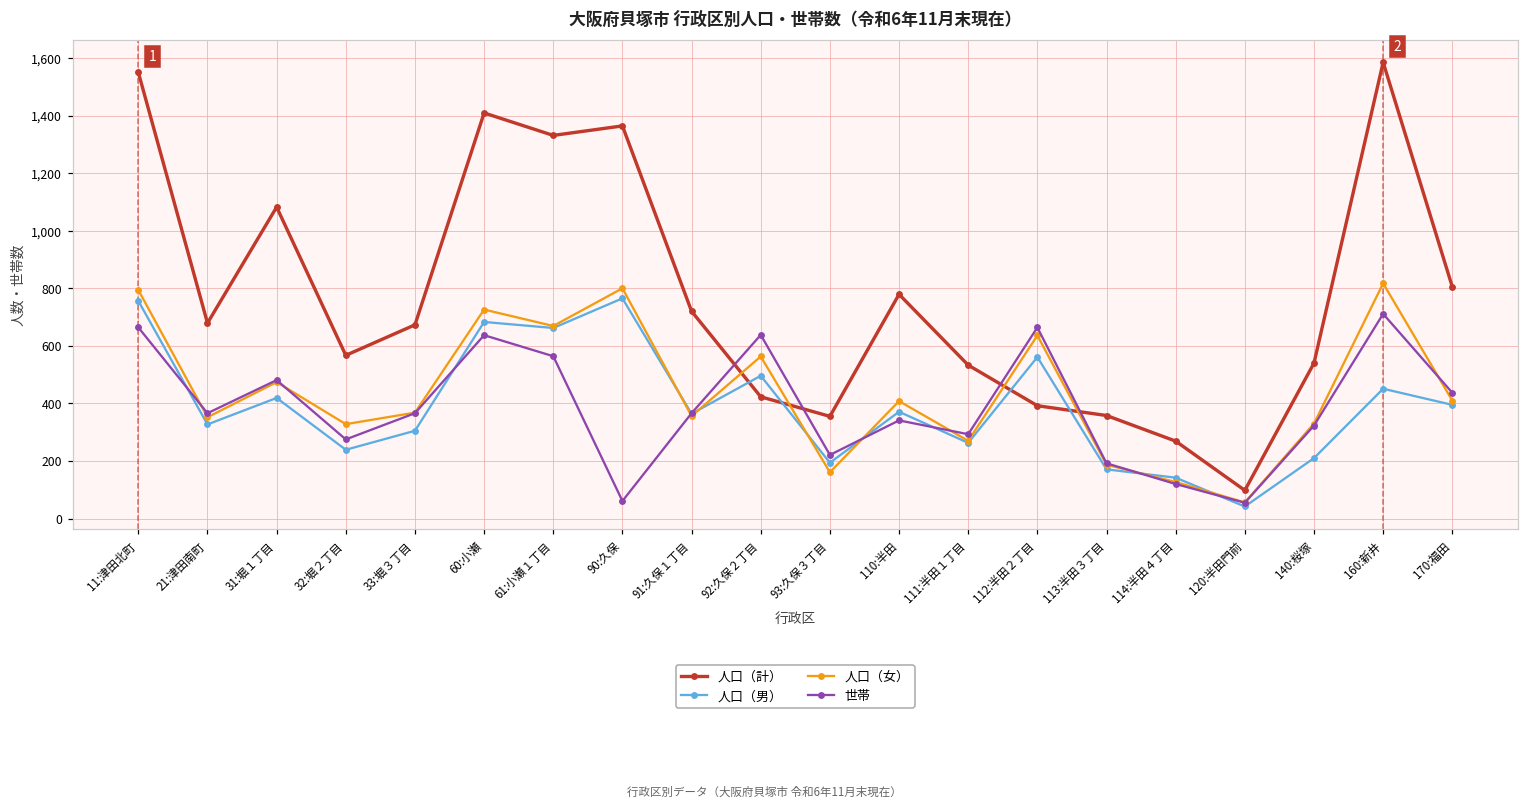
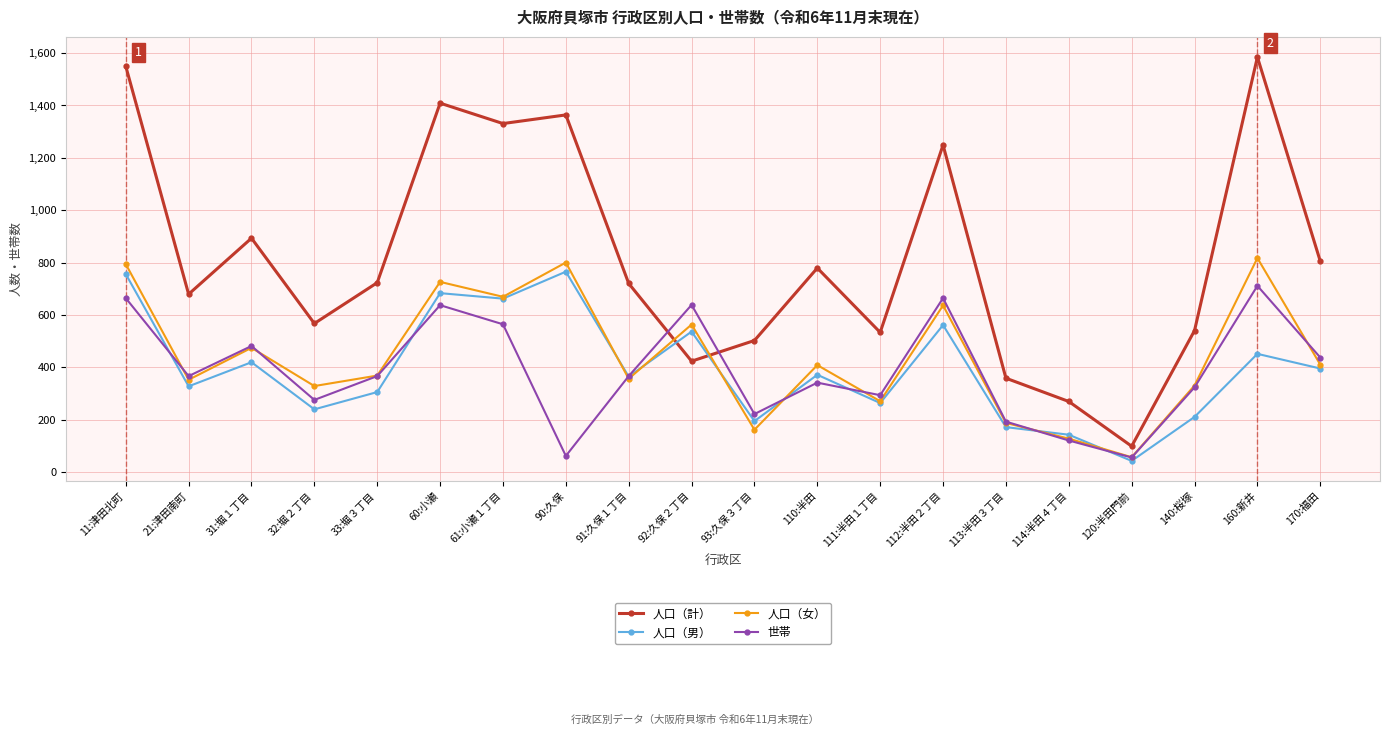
  {
    "人口（計）": {
      "21:津田南町": "680",
-     "31:堀１丁目": "1,080",
+     "31:堀１丁目": "890",
      "32:堀２丁目": "570",
-     "33:堀３丁目": "670",
+     "33:堀３丁目": "720",
      "60:小瀬": "1,410",
      "61:小瀬１丁目": "1,330",
      "90:久保": "1,360",
      "91:久保１丁目": "720",
      "92:久保２丁目": "420",
-     "93:久保３丁目": "360",
+     "93:久保３丁目": "500",
      "110:半田": "780",
      "111:半田１丁目": "530",
-     "112:半田２丁目": "390",
+     "112:半田２丁目": "1,250",
      "113:半田３丁目": "360",
      "114:半田４丁目": "270",
      "120:半田門前": "100",
      "140:桜塚": "540",
      "170:福田": "810"
    },
    "人口（男）": {
      "11:津田北町": "760",
      "21:津田南町": "330",
      "31:堀１丁目": "420",
      "32:堀２丁目": "240",
      "33:堀３丁目": "310",
      "60:小瀬": "680",
      "90:久保": "770",
-     "92:久保２丁目": "500",
+     "92:久保２丁目": "540",
      "93:久保３丁目": "190",
      "110:半田": "370",
      "112:半田２丁目": "560",
      "113:半田３丁目": "170",
      "114:半田４丁目": "140",
      "120:半田門前": "40",
      "140:桜塚": "210",
      "160:新井": "450",
      "170:福田": "400"
    },
    "人口（女）": {
      "11:津田北町": "790",
      "21:津田南町": "350",
      "32:堀２丁目": "330",
      "60:小瀬": "730",
      "90:久保": "800",
      "92:久保２丁目": "560",
      "93:久保３丁目": "160",
      "110:半田": "410",
      "112:半田２丁目": "640",
      "160:新井": "820",
      "170:福田": "410"
    },
    "世帯": {
      "11:津田北町": "660",
      "21:津田南町": "370",
      "32:堀２丁目": "280",
      "60:小瀬": "640",
      "61:小瀬１丁目": "560",
      "90:久保": "60",
      "92:久保２丁目": "640",
      "93:久保３丁目": "220",
      "110:半田": "340",
      "111:半田１丁目": "290",
      "112:半田２丁目": "660",
      "160:新井": "710",
      "170:福田": "440"
    }
  }
